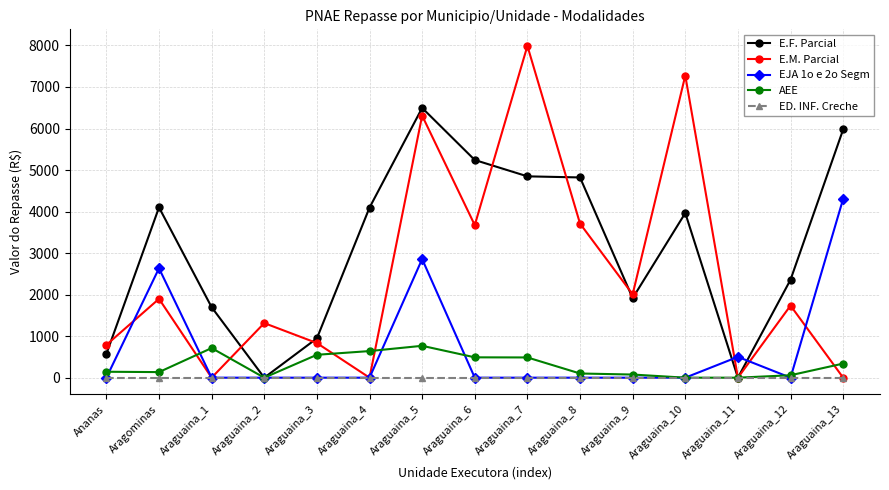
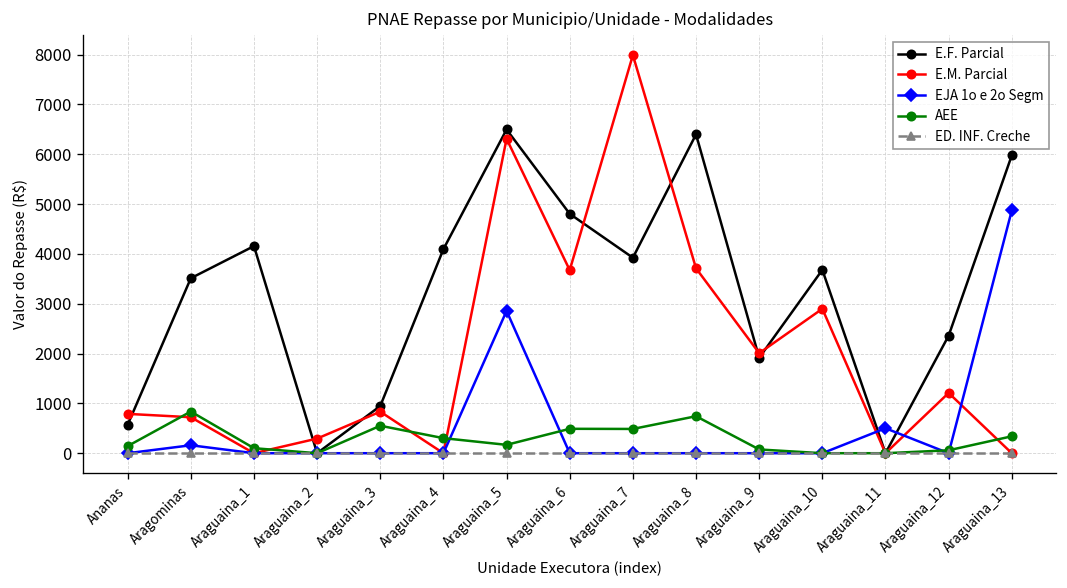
  {
    "E.F. Parcial": {
      "Ananas": 600,
-     "Aragominas": 4100,
-     "Araguaina_1": 1700,
+     "Aragominas": 3500,
+     "Araguaina_1": 4200,
      "Araguaina_3": 900,
      "Araguaina_4": 4100,
      "Araguaina_5": 6500,
-     "Araguaina_6": 5200,
-     "Araguaina_7": 4800,
-     "Araguaina_8": 4800,
+     "Araguaina_6": 4800,
+     "Araguaina_7": 3900,
+     "Araguaina_8": 6400,
      "Araguaina_9": 1900,
-     "Araguaina_10": 4000,
+     "Araguaina_10": 3700,
      "Araguaina_12": 2400,
      "Araguaina_13": 6000
    },
    "E.M. Parcial": {
      "Ananas": 800,
-     "Aragominas": 1900,
-     "Araguaina_2": 1300,
+     "Aragominas": 700,
+     "Araguaina_2": 300,
      "Araguaina_3": 800,
      "Araguaina_5": 6300,
      "Araguaina_6": 3700,
      "Araguaina_7": 8000,
      "Araguaina_8": 3700,
      "Araguaina_9": 2000,
-     "Araguaina_10": 7300,
-     "Araguaina_12": 1700
+     "Araguaina_10": 2900,
+     "Araguaina_12": 1200
    },
    "EJA 1o e 2o Segm": {
-     "Aragominas": 2600,
+     "Aragominas": 200,
      "Araguaina_5": 2900,
      "Araguaina_11": 500,
-     "Araguaina_13": 4300
+     "Araguaina_13": 4900
    },
    "AEE": {
      "Ananas": 100,
-     "Aragominas": 100,
-     "Araguaina_1": 700,
+     "Aragominas": 800,
+     "Araguaina_1": 100,
      "Araguaina_3": 600,
-     "Araguaina_4": 600,
-     "Araguaina_5": 800,
+     "Araguaina_4": 300,
+     "Araguaina_5": 200,
      "Araguaina_6": 500,
      "Araguaina_7": 500,
-     "Araguaina_8": 100,
+     "Araguaina_8": 700,
      "Araguaina_9": 100,
      "Araguaina_13": 300
    },
    "ED. INF. Creche": {
      "Aragominas": 0,
      "Araguaina_5": 0
    }
  }
